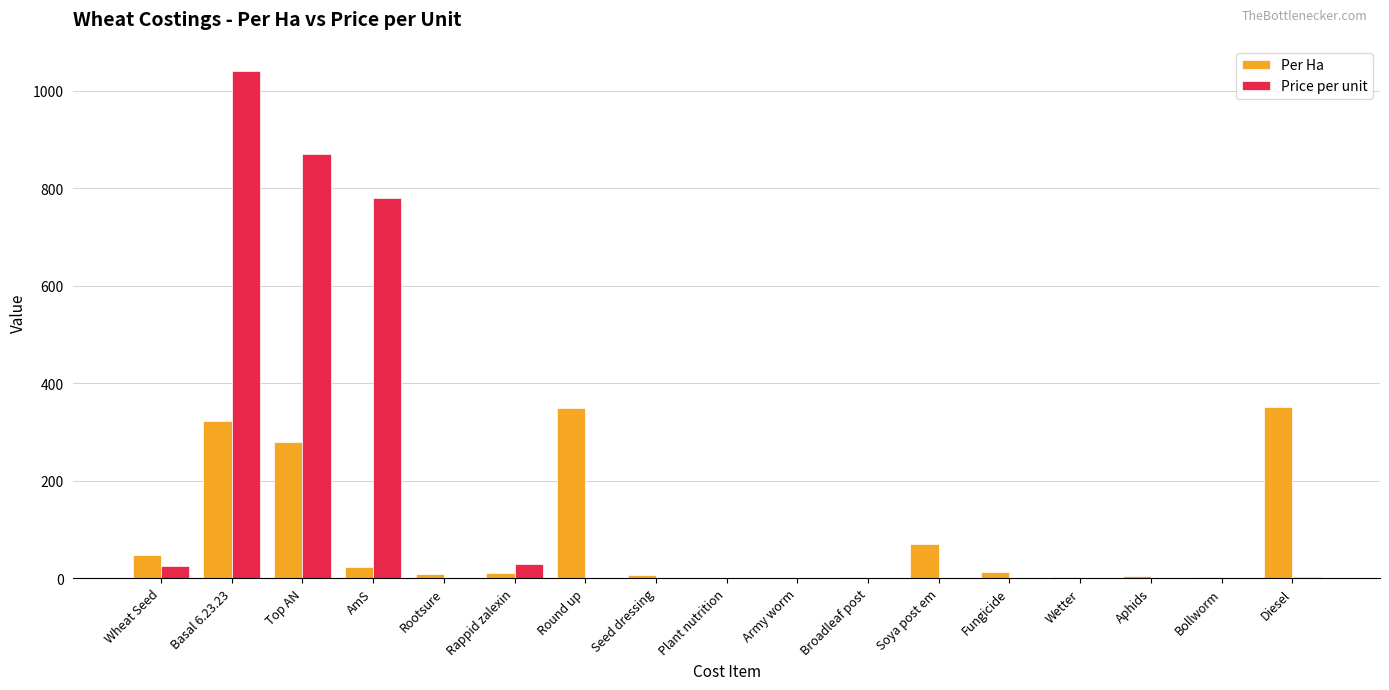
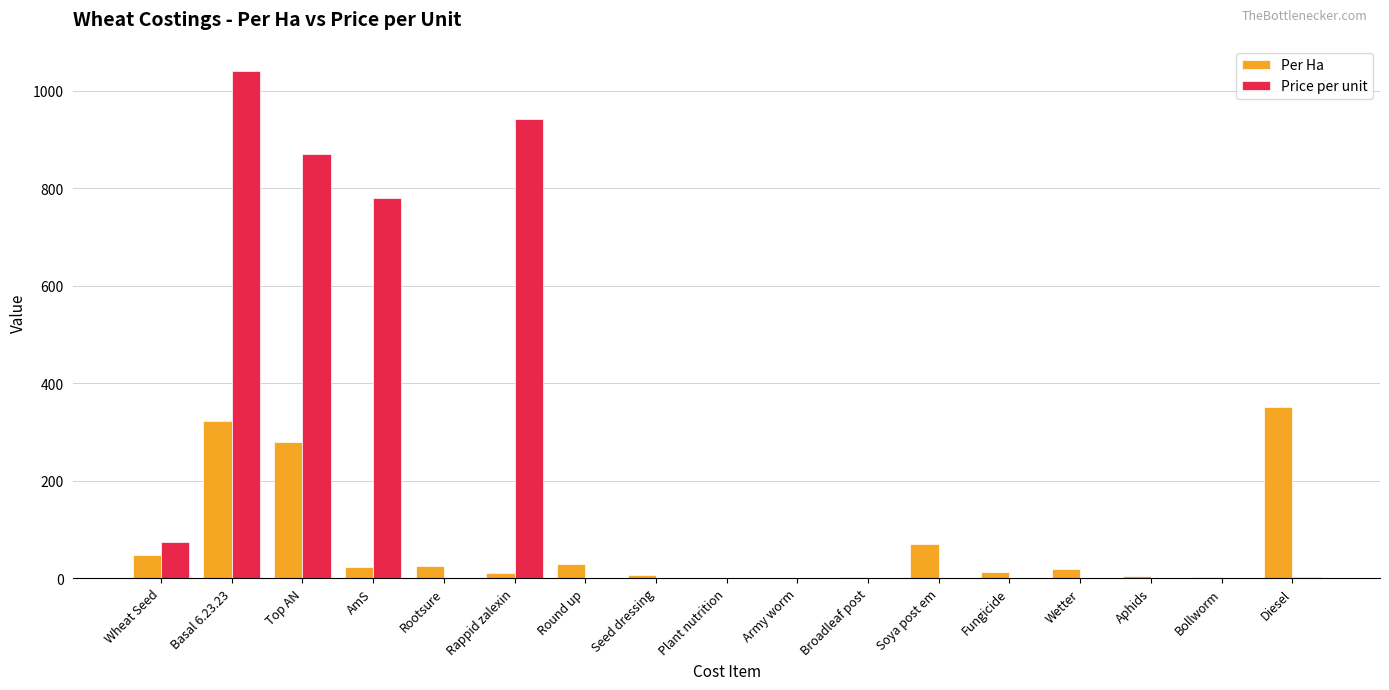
  {
    "Per Ha": {
      "Wheat Seed": 50,
      "Basal 6.23.23": 320,
      "Top AN": 280,
      "AmS": 20,
-     "Rootsure": 10,
+     "Rootsure": 30,
      "Rappid zalexin": 10,
-     "Round up": 350,
+     "Round up": 30,
      "Seed dressing": 10,
      "Plant nutrition": 0,
      "Army worm": 0,
      "Soya post em": 70,
      "Fungicide": 10,
-     "Wetter": 0,
+     "Wetter": 20,
      "Aphids": 10,
      "Diesel": 350
    },
    "Price per unit": {
-     "Wheat Seed": 20,
+     "Wheat Seed": 80,
      "Basal 6.23.23": 1040,
      "Top AN": 870,
      "AmS": 780,
      "Rootsure": 0,
-     "Rappid zalexin": 30,
+     "Rappid zalexin": 940,
      "Round up": 0,
      "Seed dressing": 0,
      "Plant nutrition": 0,
      "Army worm": 0,
      "Broadleaf post": 0,
      "Soya post em": 0,
      "Fungicide": 0,
      "Wetter": 0,
      "Aphids": 0,
      "Bollworm": 0
    }
  }
